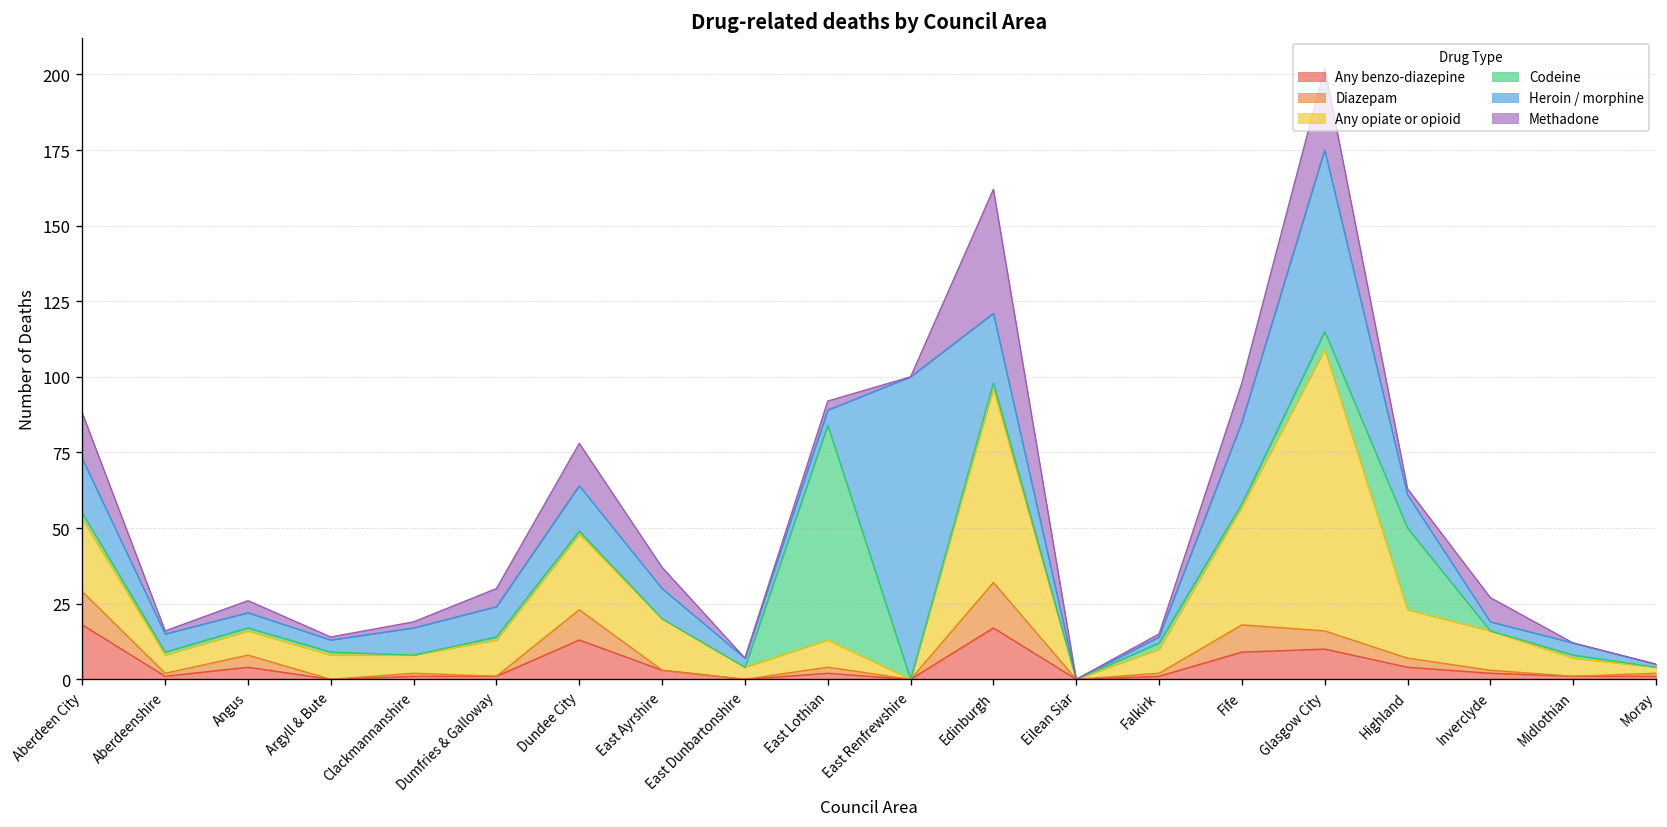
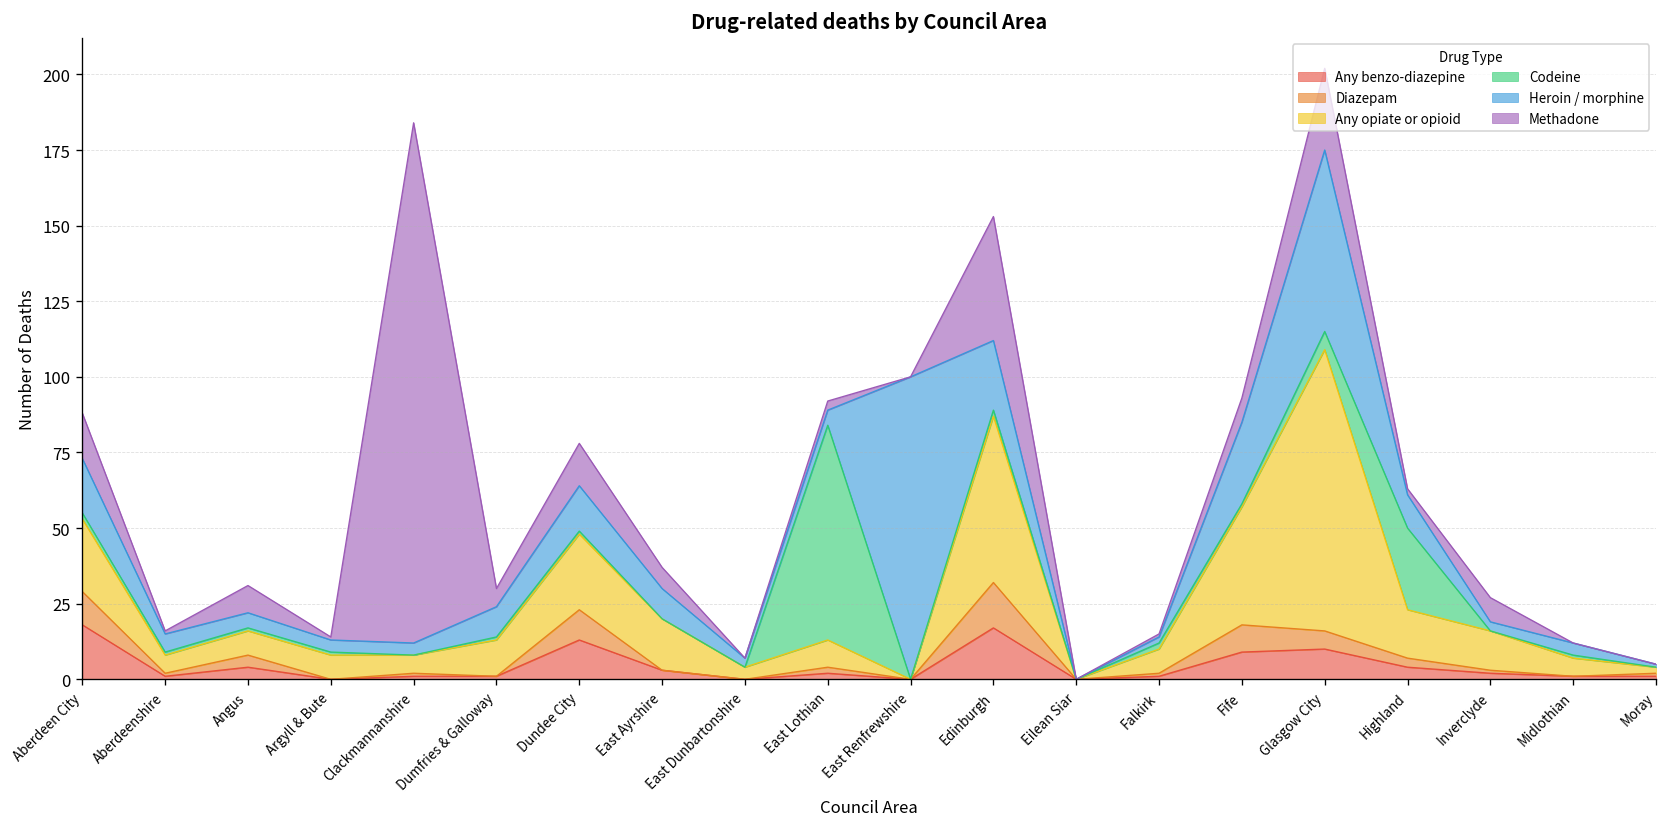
  {
    "Any opiate or opioid": {
      "Aberdeen City": 24,
      "East Lothian": 9,
-     "Edinburgh": 64,
+     "Edinburgh": 55,
      "Falkirk": 8,
      "Glasgow City": 93,
      "Highland": 16,
      "Midlothian": 6
    },
    "Codeine": {
      "Aberdeen City": 2,
      "East Lothian": 71,
      "Edinburgh": 2,
      "Falkirk": 2,
      "Glasgow City": 6,
      "Highland": 27,
      "Midlothian": 1
    },
    "Heroin / morphine": {
      "Aberdeen City": 18,
      "Angus": 5,
-     "Clackmannanshire": 9,
+     "Clackmannanshire": 4,
      "Dumfries & Galloway": 10,
      "Dundee City": 15,
      "East Ayrshire": 10,
      "East Lothian": 5,
      "Edinburgh": 23,
      "Fife": 27,
      "Glasgow City": 60,
      "Highland": 11,
      "Inverclyde": 3
    },
    "Methadone": {
      "Aberdeen City": 15,
-     "Angus": 4,
-     "Clackmannanshire": 2,
+     "Angus": 9,
+     "Clackmannanshire": 172,
      "Dumfries & Galloway": 6,
      "Dundee City": 14,
      "East Ayrshire": 7,
      "East Lothian": 3,
      "Edinburgh": 41,
-     "Fife": 13,
+     "Fife": 8,
      "Highland": 2,
      "Inverclyde": 8
    }
  }
